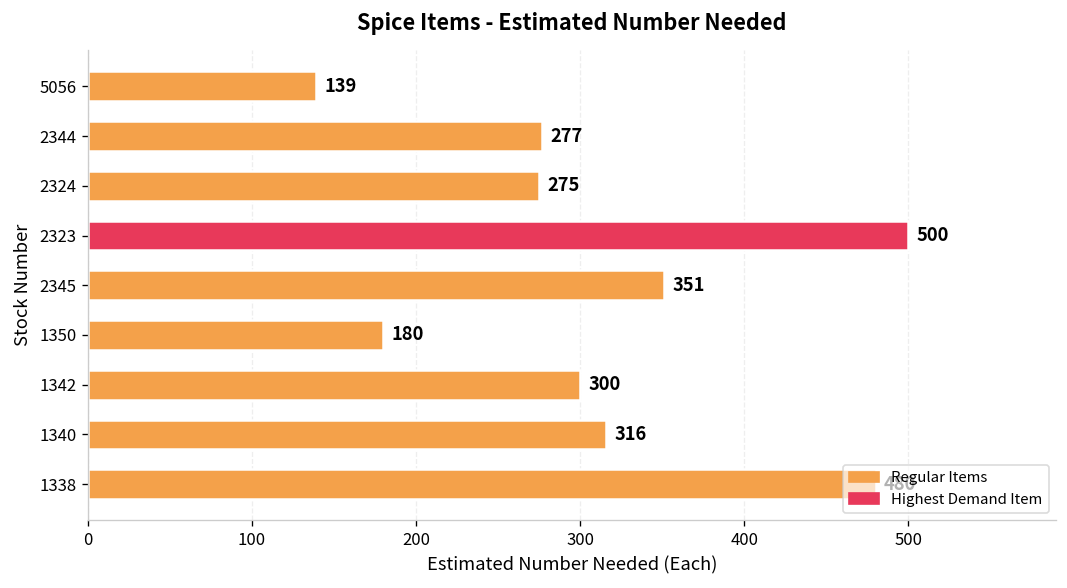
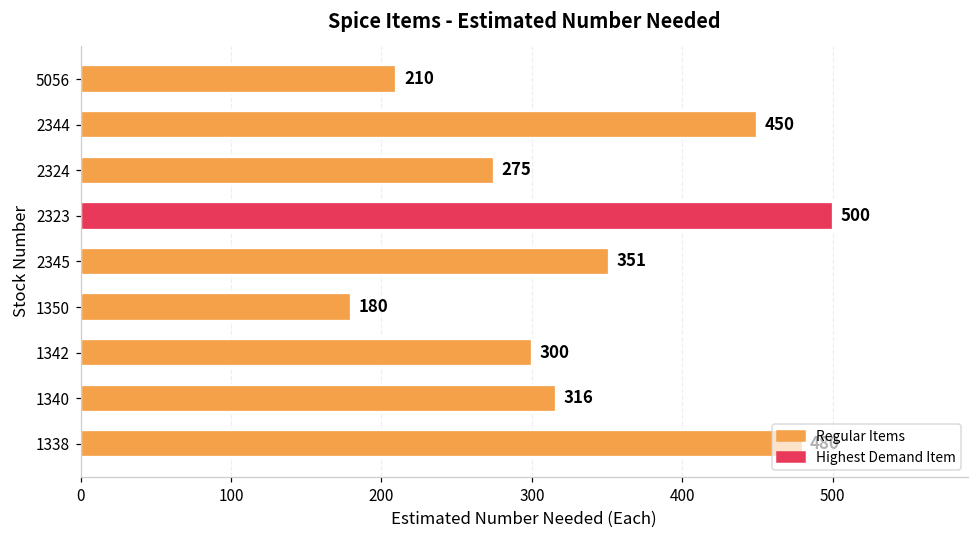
  {
-   "5056": 139,
-   "2344": 277,
+   "5056": 210,
+   "2344": 450,
    "2324": 275,
    "2323": 500,
    "2345": 351,
    "1350": 180,
    "1342": 300,
    "1340": 316
  }
